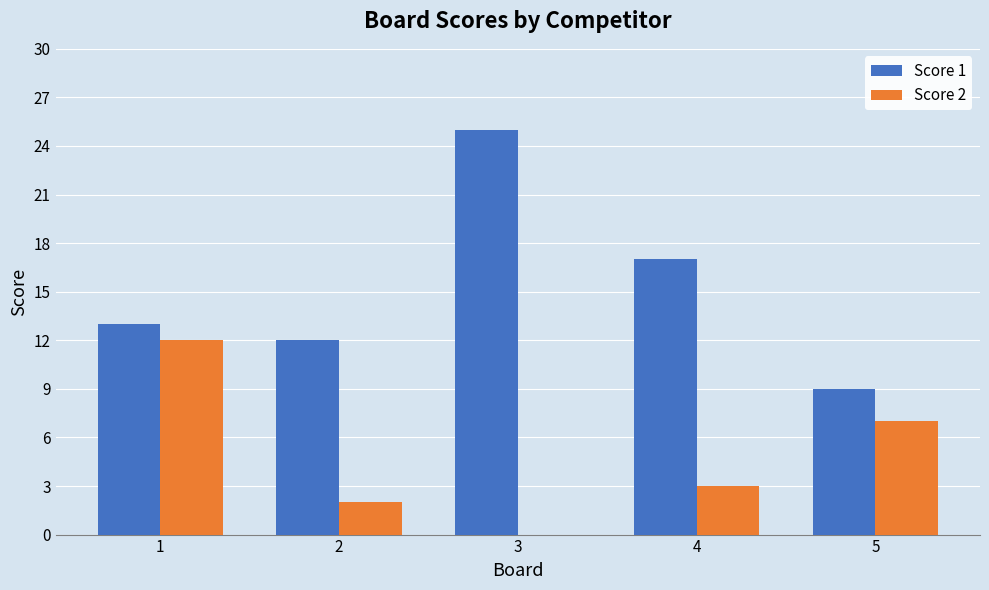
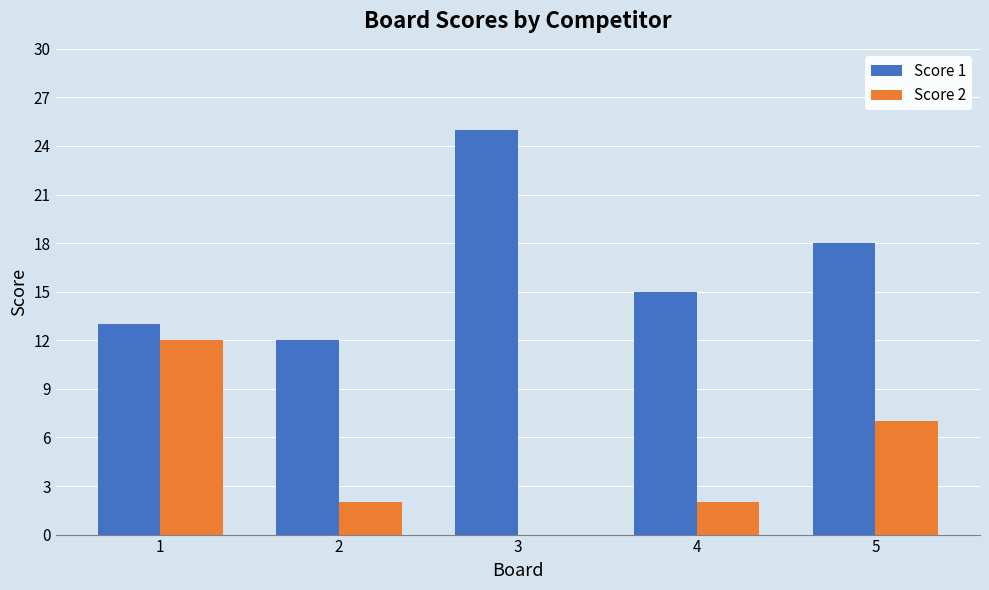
  {
    "Score 1": {
      "1": 13,
      "2": 12,
      "3": 25,
-     "4": 17,
-     "5": 9
+     "4": 15,
+     "5": 18
    },
    "Score 2": {
      "1": 12,
      "2": 2,
      "3": 0,
-     "4": 3,
+     "4": 2,
      "5": 7
    }
  }
